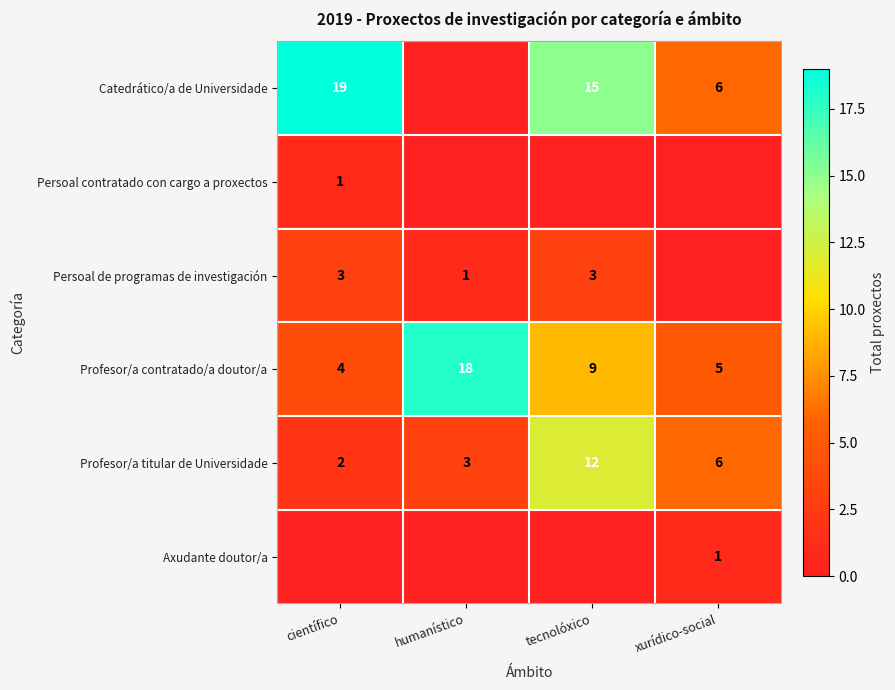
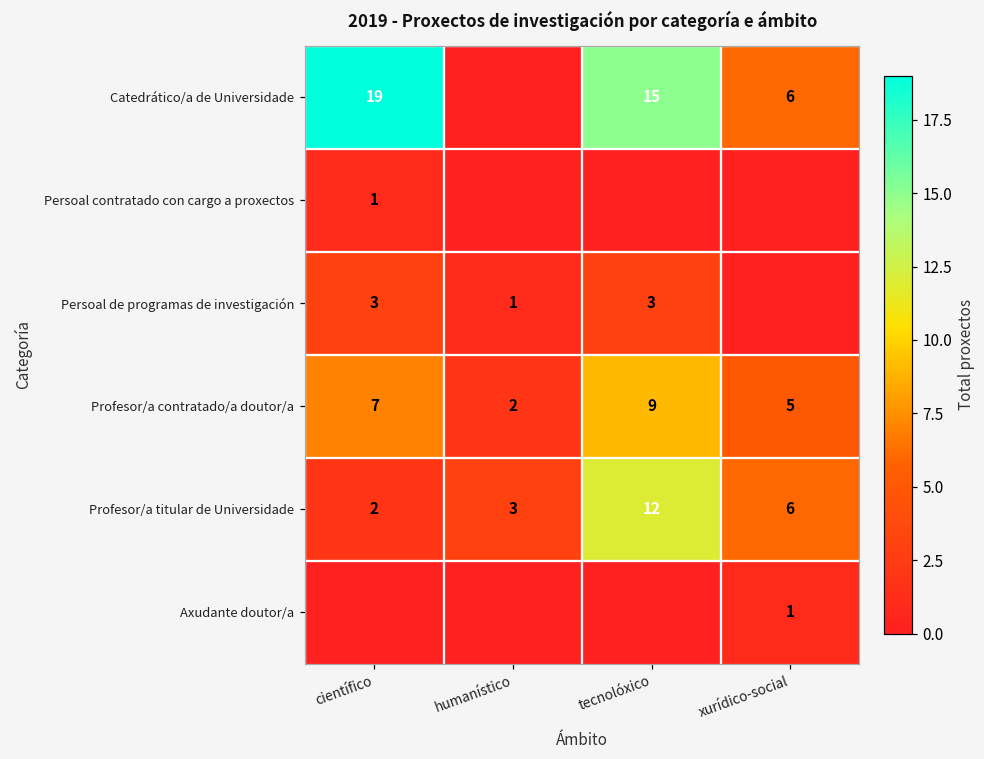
  {
    "Catedrático/a de Universidade": {
      "científico": 19,
      "tecnolóxico": 15,
      "xurídico-social": 6
    },
    "Persoal contratado con cargo a proxectos": {
      "científico": 1
    },
    "Persoal de programas de investigación": {
      "científico": 3,
      "humanístico": 1,
      "tecnolóxico": 3
    },
    "Profesor/a contratado/a doutor/a": {
-     "científico": 4,
-     "humanístico": 18,
+     "científico": 7,
+     "humanístico": 2,
      "tecnolóxico": 9,
      "xurídico-social": 5
    },
    "Profesor/a titular de Universidade": {
      "científico": 2,
      "humanístico": 3,
      "tecnolóxico": 12,
      "xurídico-social": 6
    },
    "Axudante doutor/a": {
      "xurídico-social": 1
    }
  }
